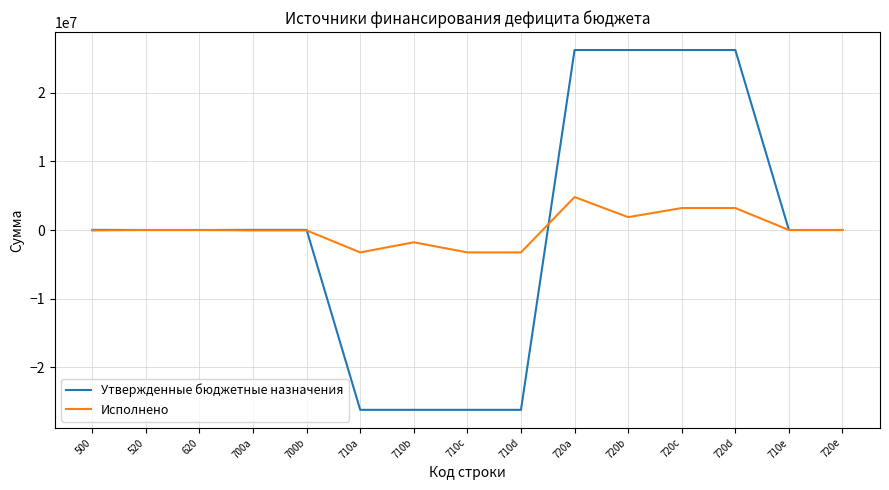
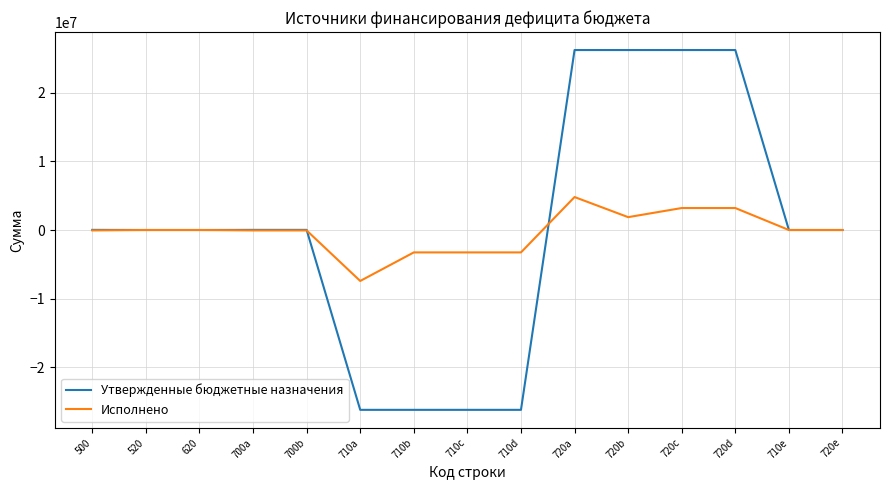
  {
    "Утвержденные бюджетные назначения": {
      "710a": -26000000,
      "710b": -26000000,
      "710c": -26000000,
      "710d": -26000000,
      "720a": 26000000,
      "720b": 26000000,
      "720c": 26000000,
      "720d": 26000000
    },
    "Исполнено": {
-     "710a": -3000000,
-     "710b": -2000000,
+     "710a": -7000000,
+     "710b": -3000000,
      "710c": -3000000,
      "710d": -3000000,
      "720a": 5000000,
      "720b": 2000000,
      "720c": 3000000,
      "720d": 3000000
    }
  }
